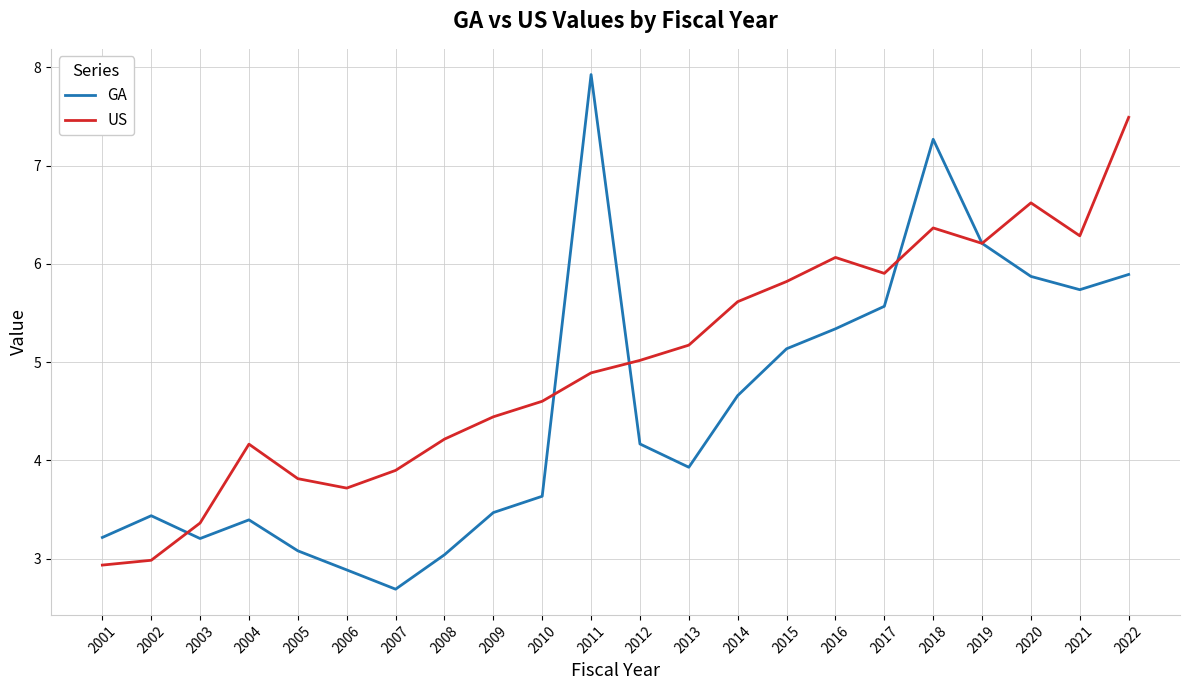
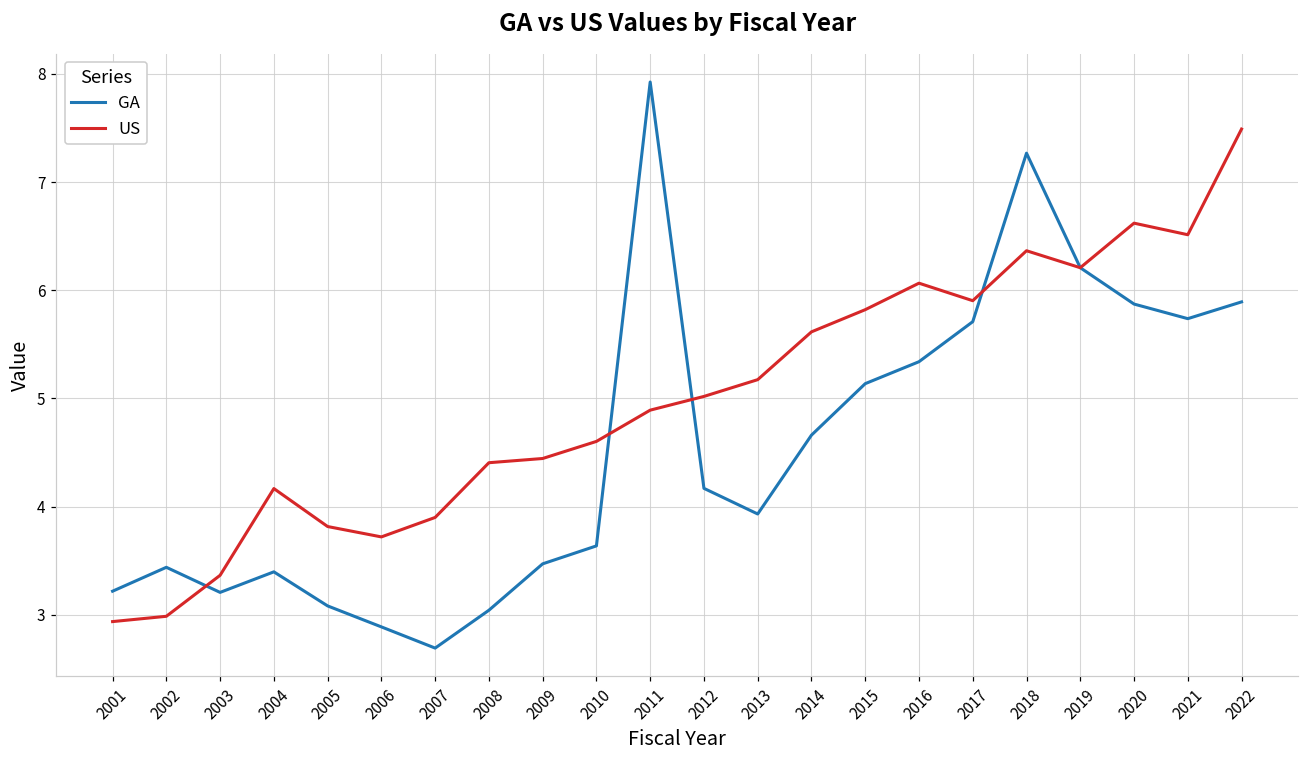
  {
    "GA": {
      "2001": 3.2,
      "2002": 3.4,
      "2003": 3.2,
      "2004": 3.4,
      "2005": 3.1,
      "2006": 2.9,
      "2007": 2.7,
      "2008": 3.0,
      "2009": 3.5,
      "2010": 3.6,
      "2011": 7.9,
      "2012": 4.2,
      "2013": 3.9,
      "2014": 4.7,
      "2015": 5.1,
      "2016": 5.3,
-     "2017": 5.6,
+     "2017": 5.7,
      "2018": 7.3,
      "2020": 5.9,
      "2021": 5.7,
      "2022": 5.9
    },
    "US": {
      "2001": 2.9,
      "2002": 3.0,
      "2003": 3.4,
      "2004": 4.2,
      "2005": 3.8,
      "2006": 3.7,
      "2007": 3.9,
-     "2008": 4.2,
+     "2008": 4.4,
      "2009": 4.4,
      "2010": 4.6,
      "2011": 4.9,
      "2012": 5.0,
      "2013": 5.2,
      "2014": 5.6,
      "2015": 5.8,
      "2016": 6.1,
      "2017": 5.9,
      "2018": 6.4,
      "2020": 6.6,
-     "2021": 6.3,
+     "2021": 6.5,
      "2022": 7.5
    }
  }
